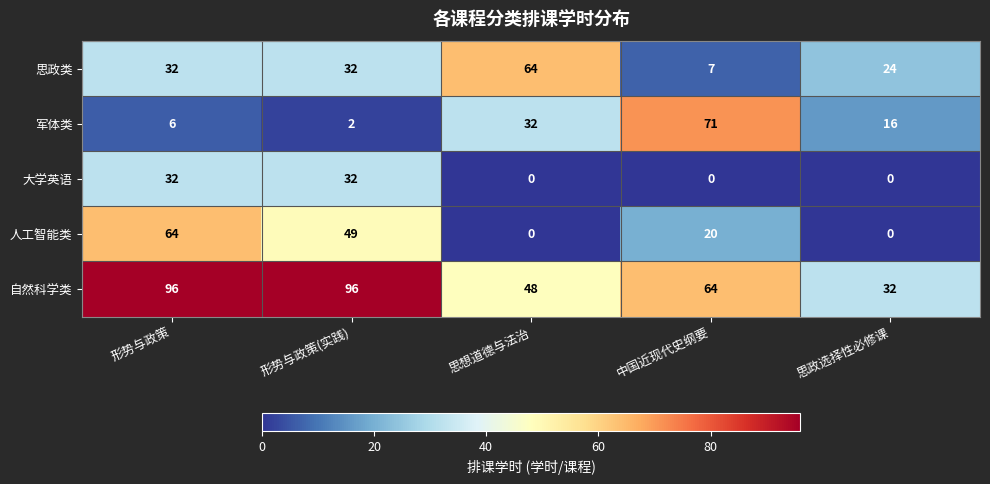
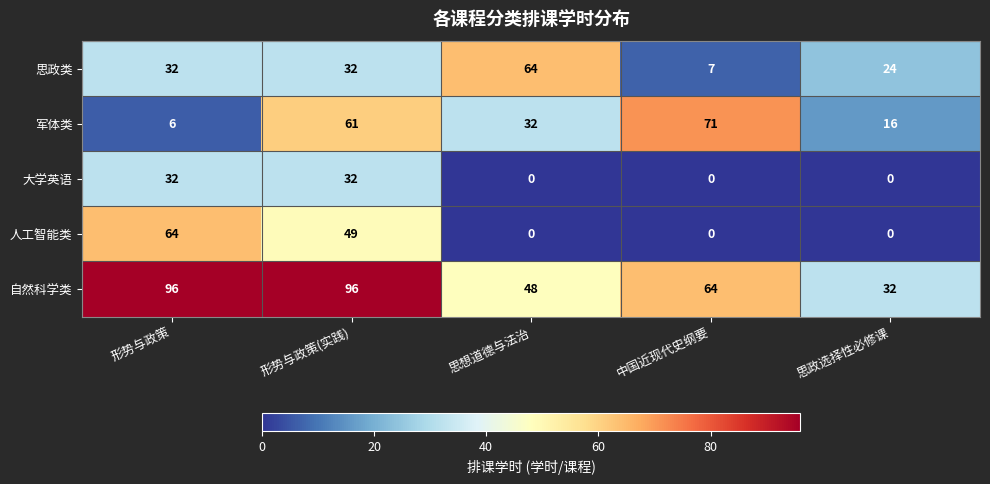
  {
    "思政类": {
      "形势与政策": 32,
      "形势与政策(实践)": 32,
      "思想道德与法治": 64,
      "中国近现代史纲要": 7,
      "思政选择性必修课": 24
    },
    "军体类": {
      "形势与政策": 6,
-     "形势与政策(实践)": 2,
+     "形势与政策(实践)": 61,
      "思想道德与法治": 32,
      "中国近现代史纲要": 71,
      "思政选择性必修课": 16
    },
    "大学英语": {
      "形势与政策": 32,
      "形势与政策(实践)": 32,
      "思想道德与法治": 0,
      "中国近现代史纲要": 0,
      "思政选择性必修课": 0
    },
    "人工智能类": {
      "形势与政策": 64,
      "形势与政策(实践)": 49,
      "思想道德与法治": 0,
-     "中国近现代史纲要": 20,
+     "中国近现代史纲要": 0,
      "思政选择性必修课": 0
    },
    "自然科学类": {
      "形势与政策": 96,
      "形势与政策(实践)": 96,
      "思想道德与法治": 48,
      "中国近现代史纲要": 64,
      "思政选择性必修课": 32
    }
  }
